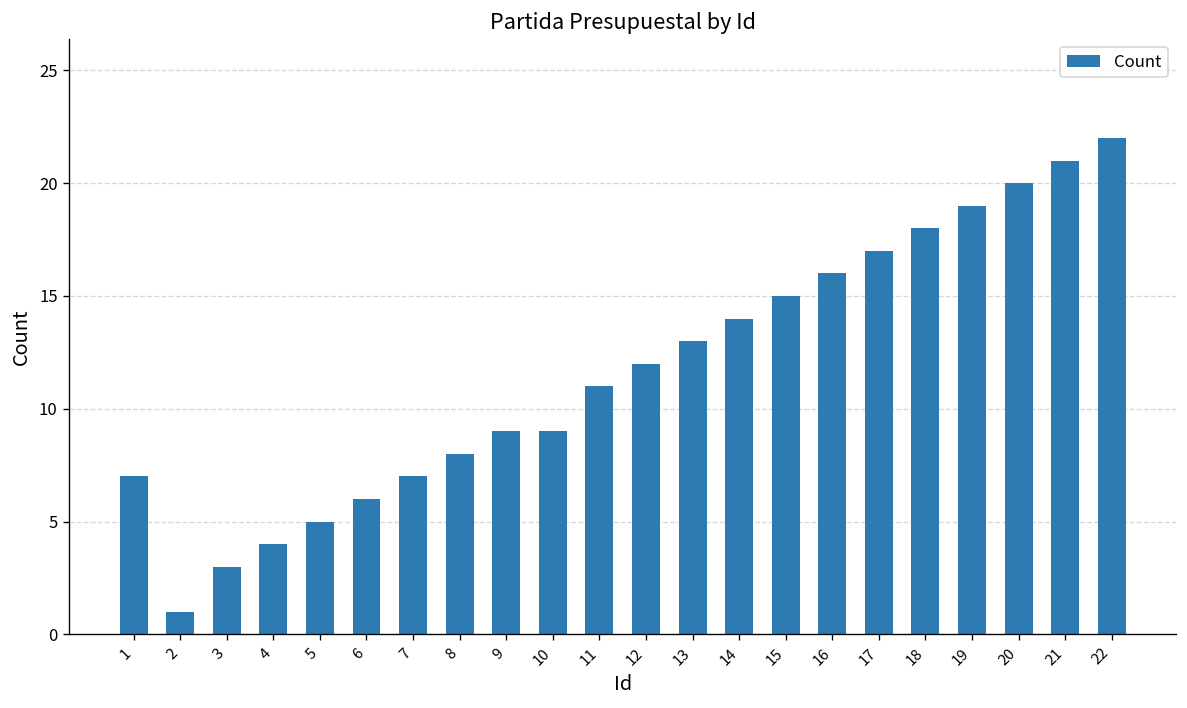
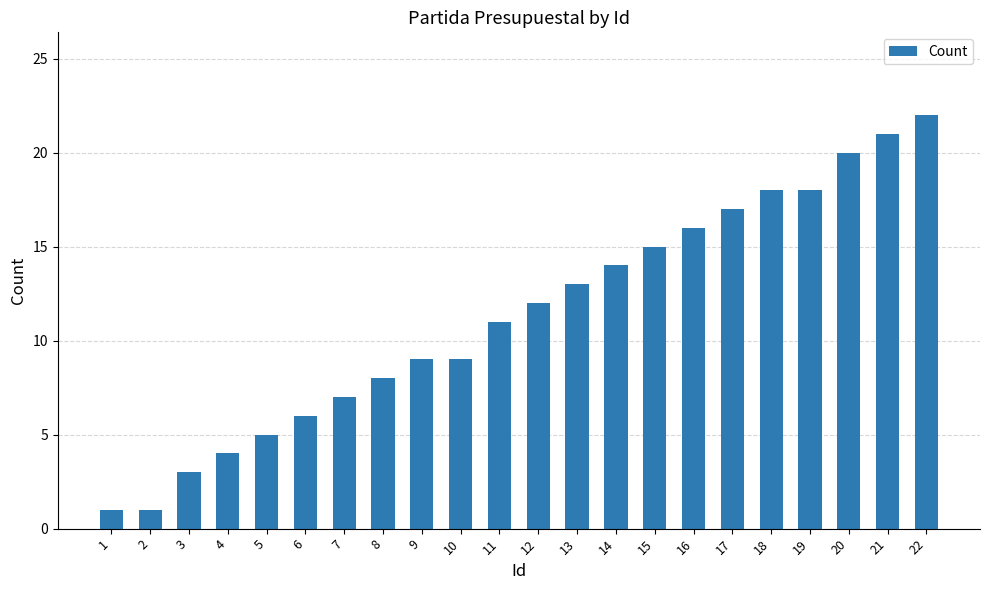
  {
-   "1": 7,
+   "1": 1,
    "2": 1,
    "3": 3,
    "4": 4,
    "5": 5,
    "6": 6,
    "7": 7,
    "8": 8,
    "9": 9,
    "10": 9,
    "11": 11,
    "12": 12,
    "13": 13,
    "14": 14,
    "15": 15,
    "16": 16,
    "17": 17,
    "18": 18,
-   "19": 19,
+   "19": 18,
    "20": 20,
    "21": 21,
    "22": 22
  }
